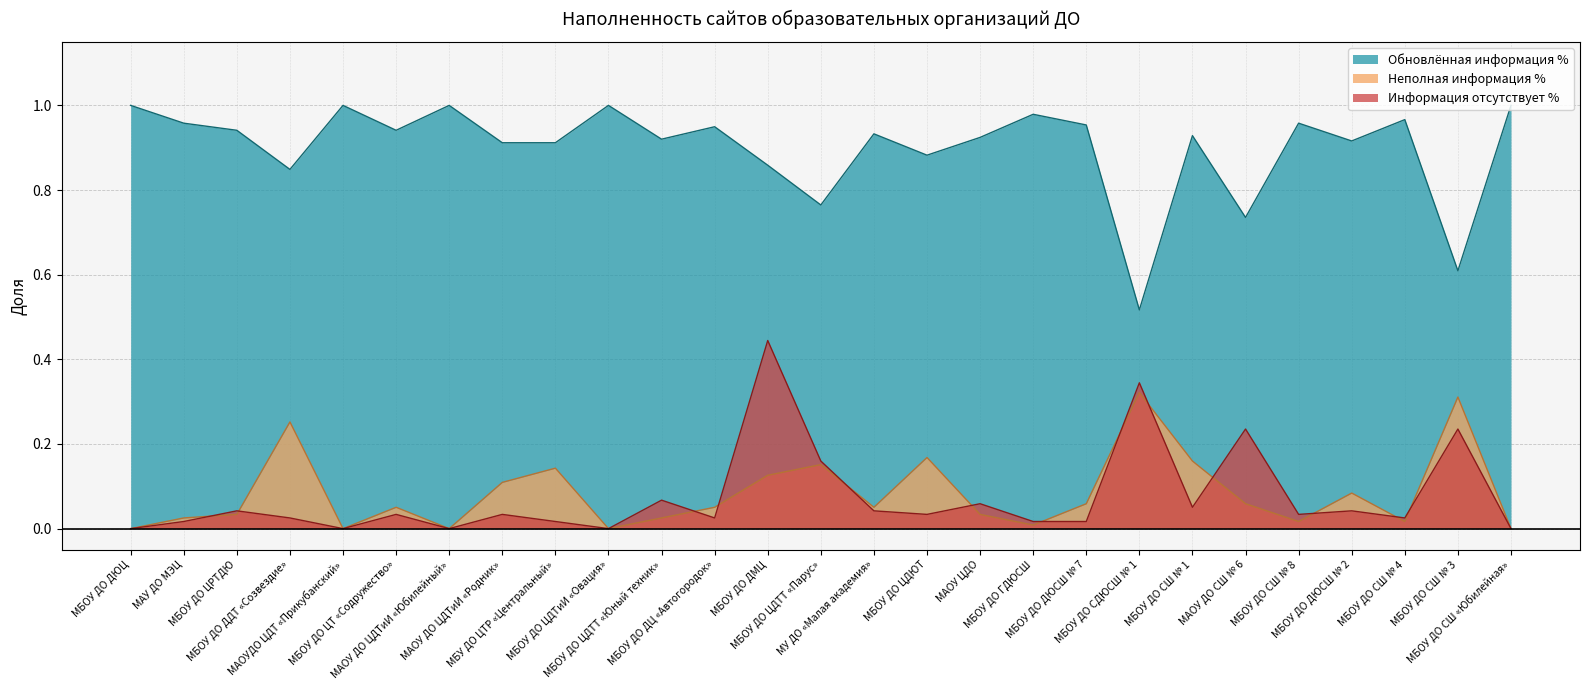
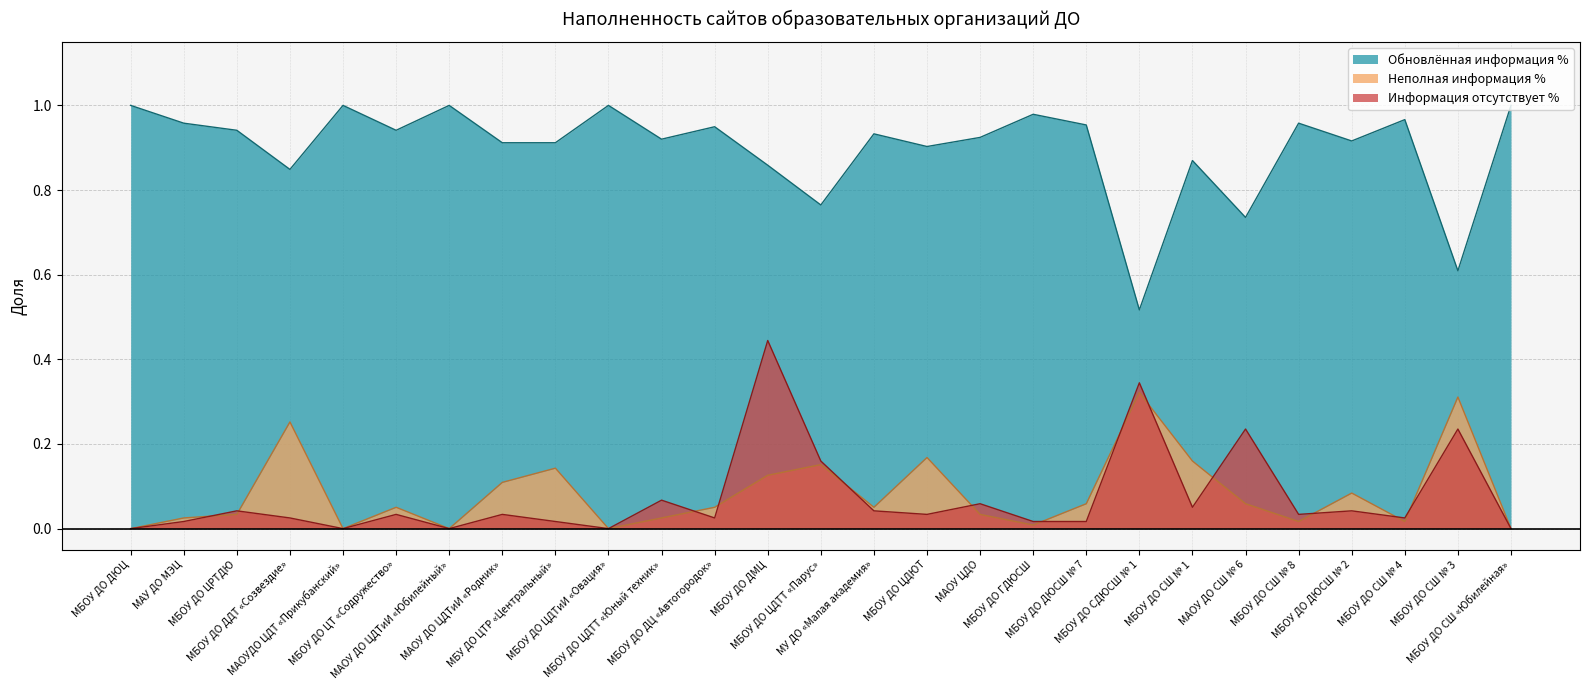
  {
    "Обновлённая информация %": {
      "МБОУ ДО ДЮЦ": 1.00,
      "МАУ ДО МЭЦ": 0.96,
      "МБОУ ДО ЦРТДЮ": 0.94,
      "МБОУ ДО ДДТ «Созвездие»": 0.85,
      "МАОУДО ЦДТ «Прикубанский»": 1.00,
      "МБОУ ДО ЦТ «Содружество»": 0.94,
      "МАОУ ДО ЦДТиИ «Юбилейный»": 1.00,
      "МАОУ ДО ЦДТиИ «Родник»": 0.91,
      "МБУ ДО ЦТР «Центральный»": 0.91,
      "МБОУ ДО ЦДТиИ «Овация»": 1.00,
      "МБОУ ДО ЦДТТ «Юный техник»": 0.92,
      "МБОУ ДО ДЦ «Автогородок»": 0.95,
      "МБОУ ДО ДМЦ": 0.86,
      "МБОУ ДО ЦДТТ «Парус»": 0.76,
      "МУ ДО «Малая академия»": 0.93,
-     "МБОУ ДО ЦДЮТ": 0.88,
+     "МБОУ ДО ЦДЮТ": 0.90,
      "МАОУ ЦДО": 0.92,
      "МБОУ ДО ГДЮСШ": 0.98,
      "МБОУ ДО ДЮСШ № 7": 0.95,
      "МБОУ ДО СДЮСШ № 1": 0.52,
-     "МБОУ ДО СШ № 1": 0.93,
+     "МБОУ ДО СШ № 1": 0.87,
      "МАОУ ДО СШ № 6": 0.74,
      "МБОУ ДО СШ № 8": 0.96,
      "МБОУ ДО ДЮСШ № 2": 0.92,
      "МБОУ ДО СШ № 4": 0.97,
      "МБОУ ДО СШ № 3": 0.61
    },
    "Неполная информация %": {
      "МАУ ДО МЭЦ": 0.03,
      "МБОУ ДО ЦРТДЮ": 0.03,
      "МБОУ ДО ДДТ «Созвездие»": 0.25,
      "МБОУ ДО ЦТ «Содружество»": 0.05,
      "МАОУ ДО ЦДТиИ «Родник»": 0.11,
      "МБУ ДО ЦТР «Центральный»": 0.14,
      "МБОУ ДО ЦДТТ «Юный техник»": 0.03,
      "МБОУ ДО ДЦ «Автогородок»": 0.05,
      "МБОУ ДО ДМЦ": 0.13,
      "МБОУ ДО ЦДТТ «Парус»": 0.15,
      "МУ ДО «Малая академия»": 0.05,
      "МБОУ ДО ЦДЮТ": 0.17,
      "МАОУ ЦДО": 0.03,
      "МБОУ ДО ГДЮСШ": 0.01,
      "МБОУ ДО ДЮСШ № 7": 0.06,
      "МБОУ ДО СДЮСШ № 1": 0.32,
      "МБОУ ДО СШ № 1": 0.16,
      "МАОУ ДО СШ № 6": 0.06,
      "МБОУ ДО СШ № 8": 0.02,
      "МБОУ ДО ДЮСШ № 2": 0.08,
      "МБОУ ДО СШ № 4": 0.02,
      "МБОУ ДО СШ № 3": 0.31
    },
    "Информация отсутствует %": {
      "МАУ ДО МЭЦ": 0.02,
      "МБОУ ДО ЦРТДЮ": 0.04,
      "МБОУ ДО ДДТ «Созвездие»": 0.03,
      "МБОУ ДО ЦТ «Содружество»": 0.03,
      "МАОУ ДО ЦДТиИ «Родник»": 0.03,
      "МБУ ДО ЦТР «Центральный»": 0.02,
      "МБОУ ДО ЦДТТ «Юный техник»": 0.07,
      "МБОУ ДО ДЦ «Автогородок»": 0.03,
      "МБОУ ДО ДМЦ": 0.44,
      "МБОУ ДО ЦДТТ «Парус»": 0.16,
      "МУ ДО «Малая академия»": 0.04,
      "МБОУ ДО ЦДЮТ": 0.03,
      "МАОУ ЦДО": 0.06,
      "МБОУ ДО ГДЮСШ": 0.02,
      "МБОУ ДО ДЮСШ № 7": 0.02,
      "МБОУ ДО СДЮСШ № 1": 0.34,
      "МБОУ ДО СШ № 1": 0.05,
      "МАОУ ДО СШ № 6": 0.24,
      "МБОУ ДО СШ № 8": 0.03,
      "МБОУ ДО ДЮСШ № 2": 0.04,
      "МБОУ ДО СШ № 4": 0.03,
      "МБОУ ДО СШ № 3": 0.24
    }
  }
